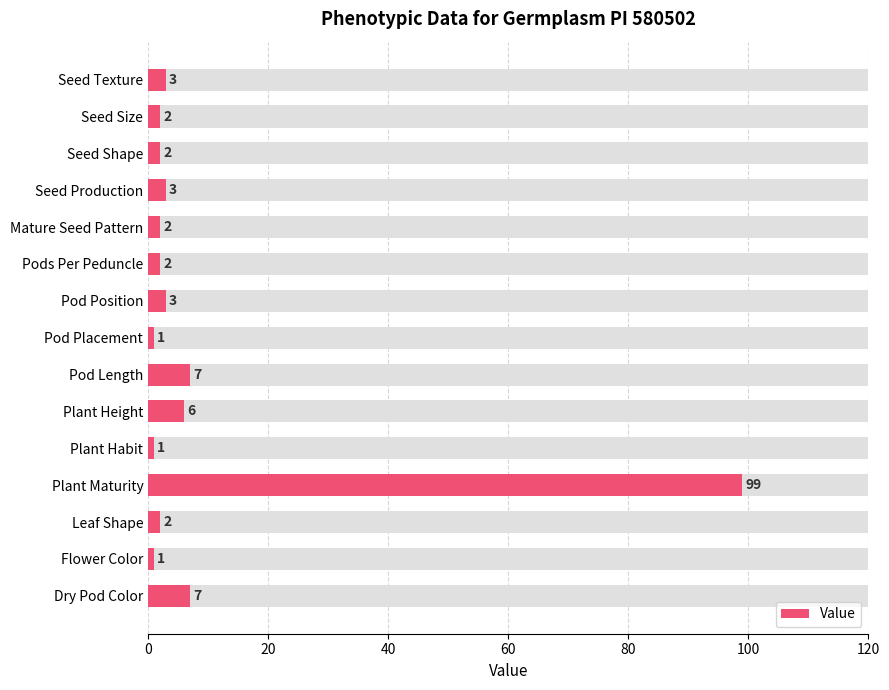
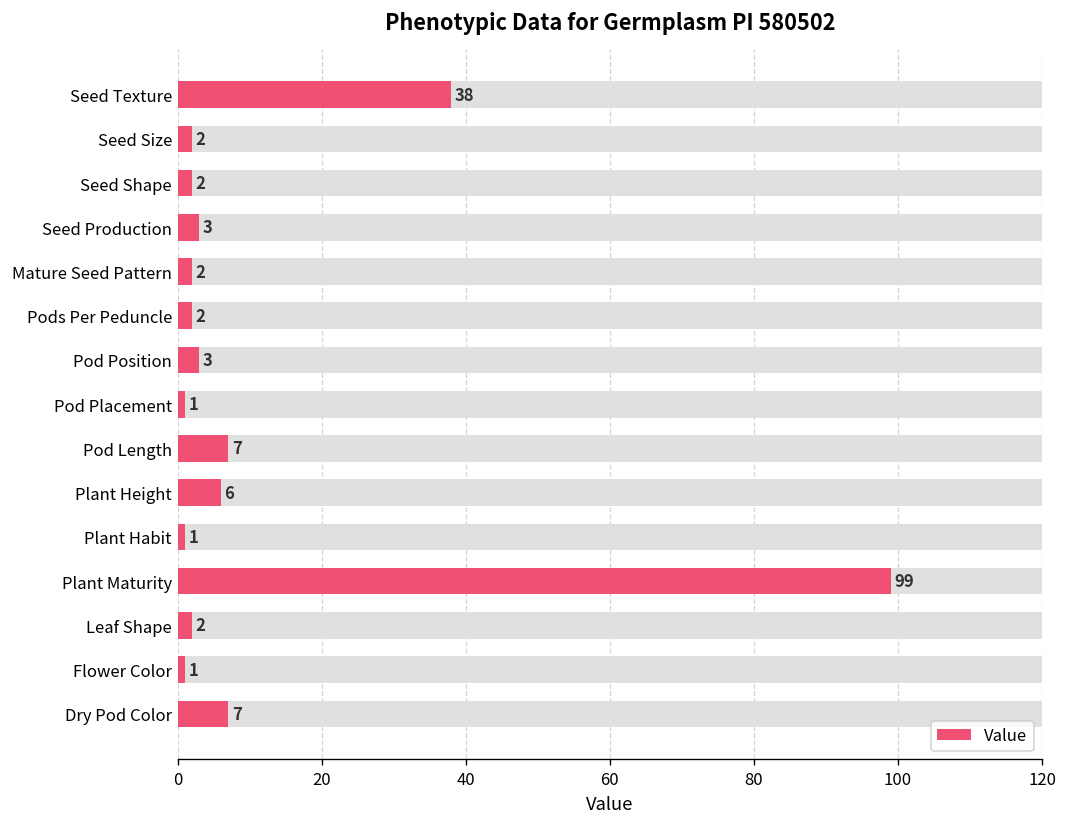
  {
    "Value": {
-     "Seed Texture": 3
+     "Seed Texture": 38
    }
  }
